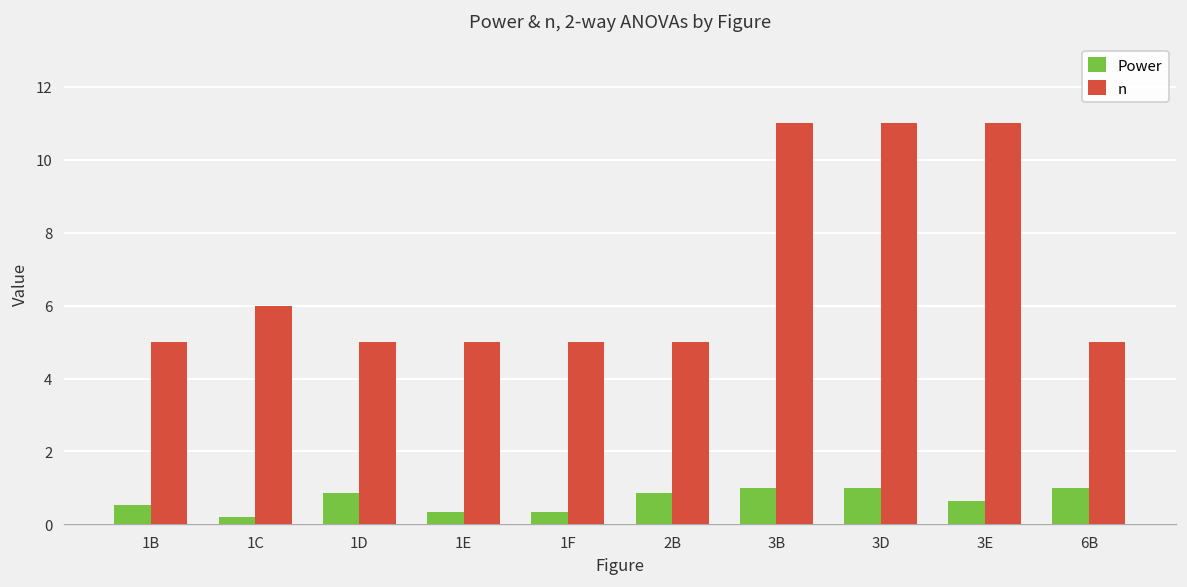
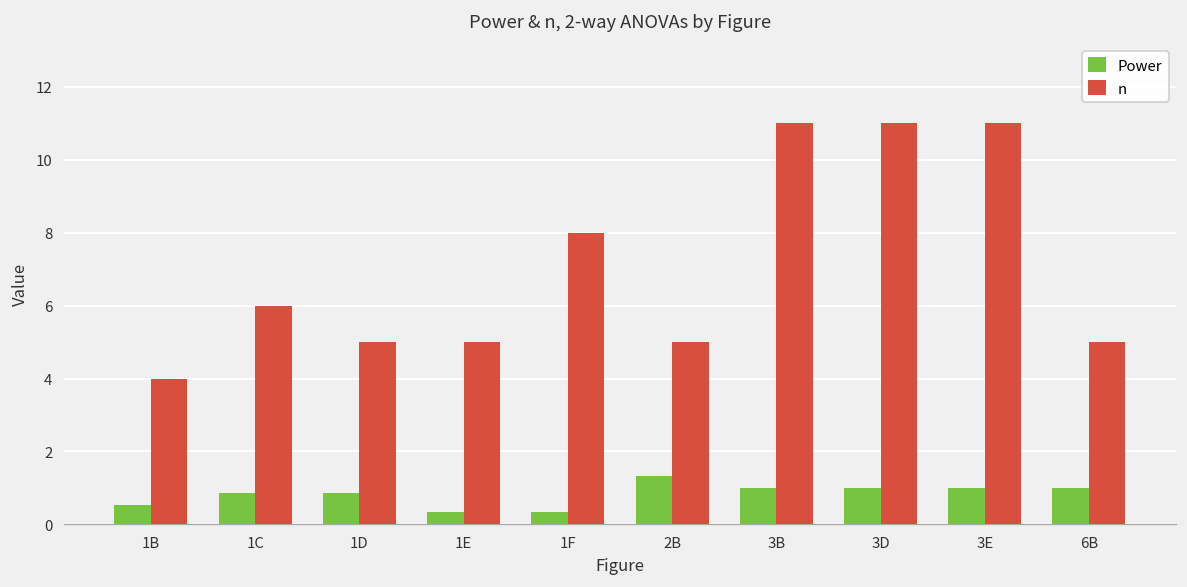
  {
    "Power": {
      "1B": 0.5,
-     "1C": 0.2,
+     "1C": 0.9,
      "1D": 0.9,
      "1E": 0.3,
      "1F": 0.3,
-     "2B": 0.9,
+     "2B": 1.3,
      "3B": 1.0,
      "3D": 1.0,
-     "3E": 0.6,
+     "3E": 1.0,
      "6B": 1.0
    },
    "n": {
-     "1B": 5,
+     "1B": 4,
      "1C": 6,
      "1D": 5,
      "1E": 5,
-     "1F": 5,
+     "1F": 8,
      "2B": 5,
      "3B": 11,
      "3D": 11,
      "3E": 11,
      "6B": 5
    }
  }
